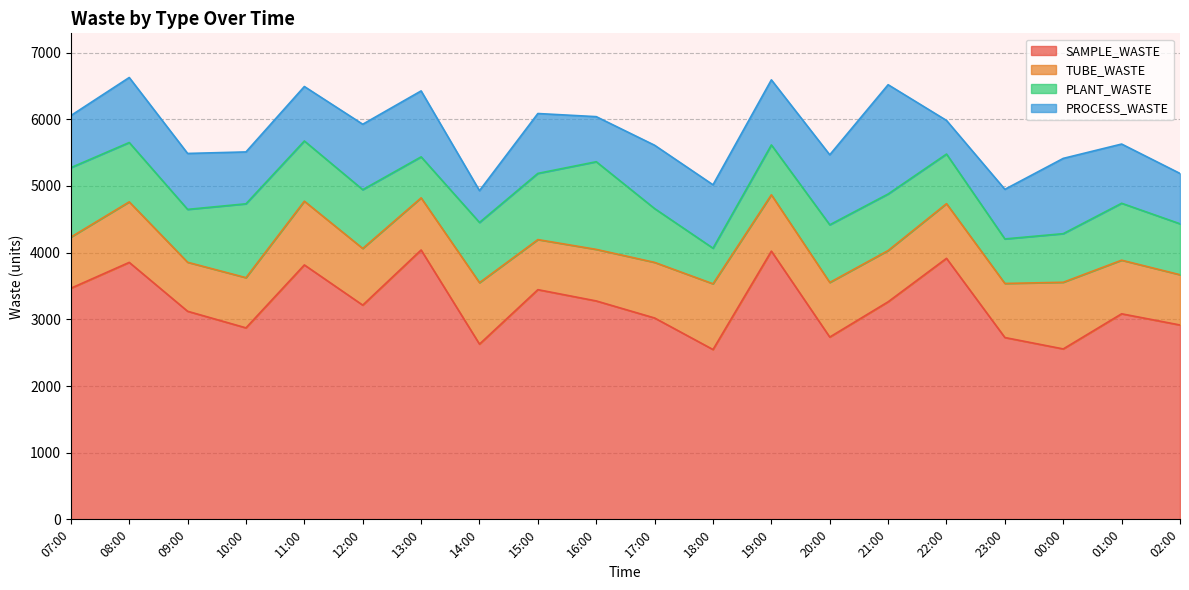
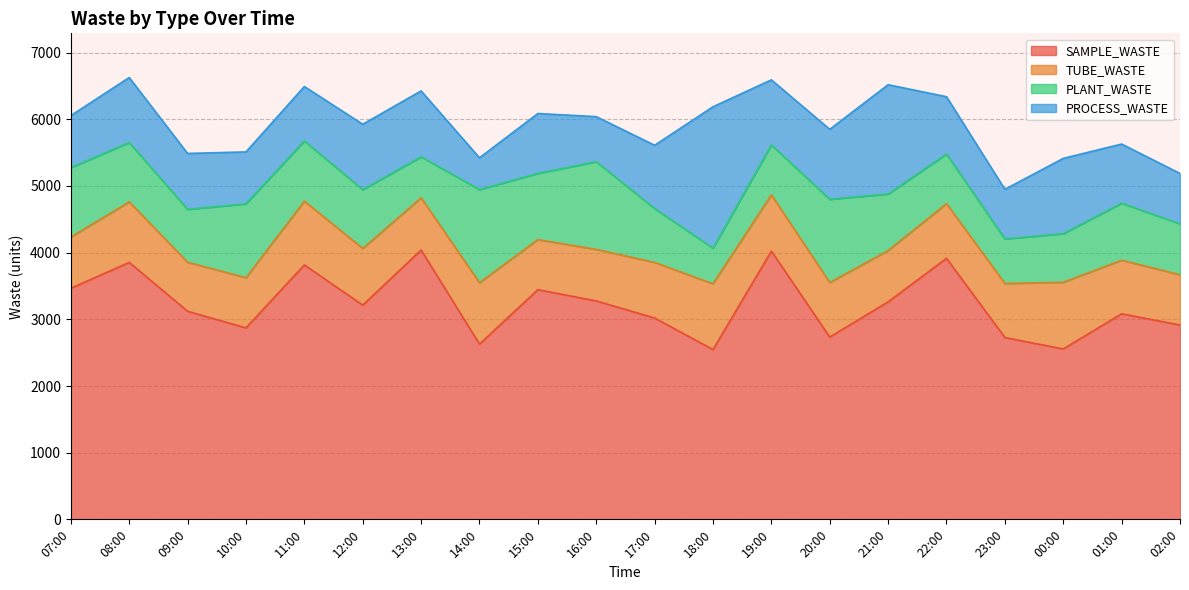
  {
    "PLANT_WASTE": {
      "07:00": 1000,
      "08:00": 900,
      "09:00": 800,
      "10:00": 1100,
      "11:00": 900,
      "12:00": 900,
      "13:00": 600,
-     "14:00": 900,
+     "14:00": 1400,
      "15:00": 1000,
      "16:00": 1300,
      "17:00": 800,
      "18:00": 500,
      "19:00": 700,
-     "20:00": 900,
+     "20:00": 1200,
      "21:00": 800,
      "22:00": 700,
      "23:00": 700,
      "00:00": 700,
      "01:00": 900,
      "02:00": 800
    },
    "PROCESS_WASTE": {
      "07:00": 800,
      "08:00": 1000,
      "09:00": 800,
      "10:00": 800,
      "11:00": 800,
      "12:00": 1000,
      "13:00": 1000,
      "14:00": 500,
      "15:00": 900,
      "16:00": 700,
      "17:00": 1000,
-     "18:00": 1000,
+     "18:00": 2100,
      "19:00": 1000,
      "20:00": 1100,
      "21:00": 1600,
-     "22:00": 500,
+     "22:00": 900,
      "23:00": 700,
      "00:00": 1100,
      "01:00": 900,
      "02:00": 800
    }
  }
